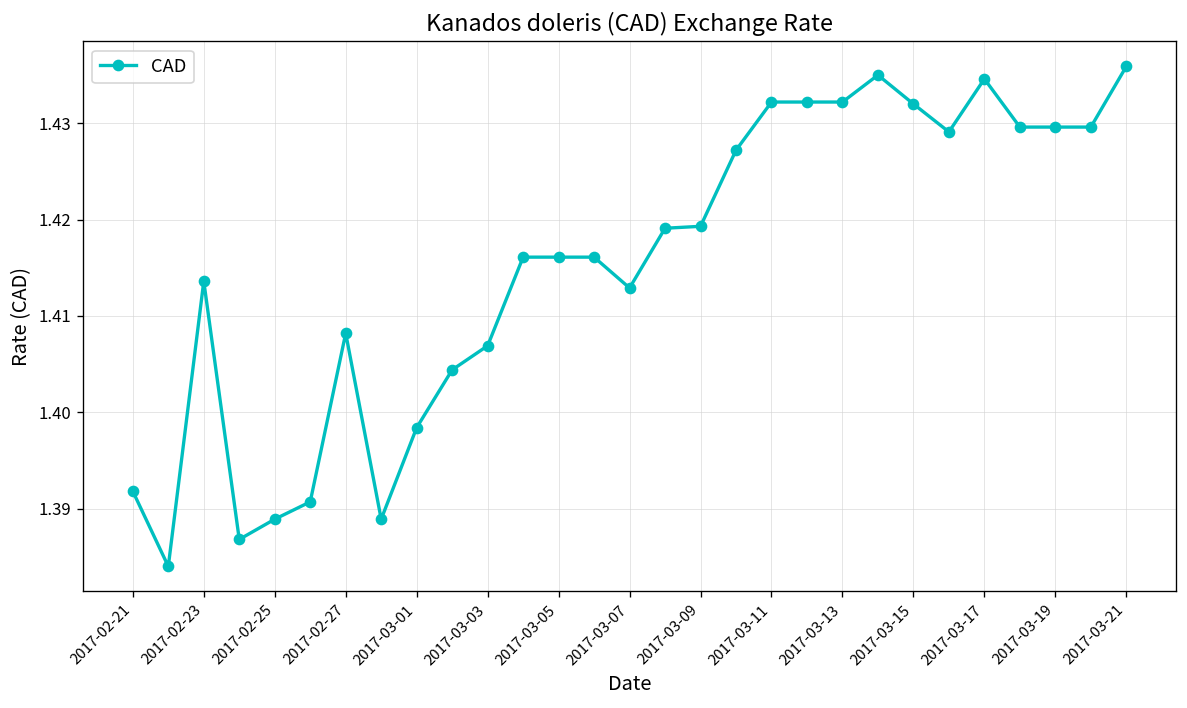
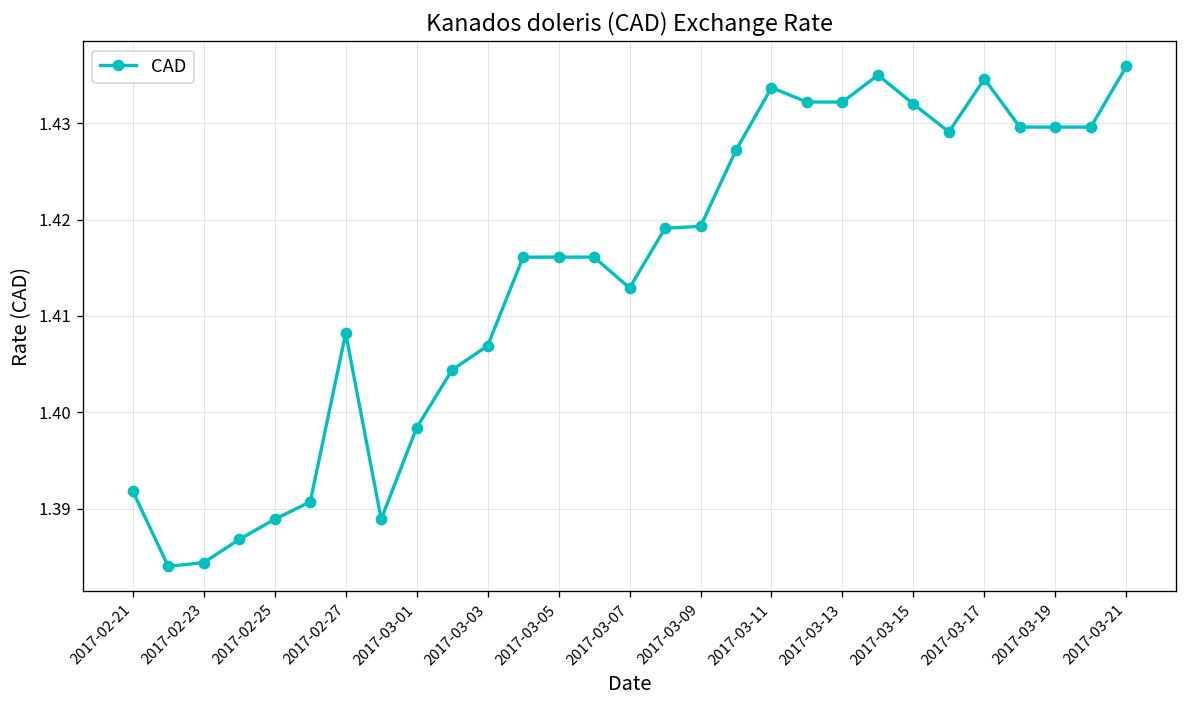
  {
    "2017-02-21": 1.392,
-   "2017-02-23": 1.414,
+   "2017-02-23": 1.384,
    "2017-02-25": 1.389,
    "2017-02-27": 1.408,
    "2017-03-01": 1.398,
    "2017-03-03": 1.407,
    "2017-03-05": 1.416,
    "2017-03-07": 1.413,
    "2017-03-09": 1.419,
-   "2017-03-11": 1.432,
+   "2017-03-11": 1.434,
    "2017-03-13": 1.432,
    "2017-03-15": 1.432,
    "2017-03-17": 1.435,
    "2017-03-19": 1.430,
    "2017-03-21": 1.436
  }
